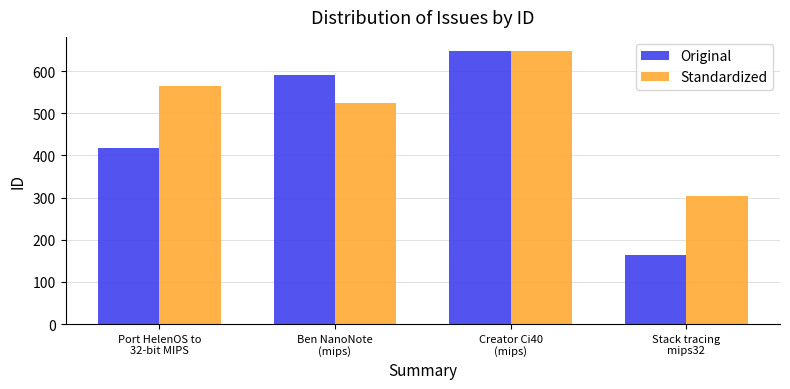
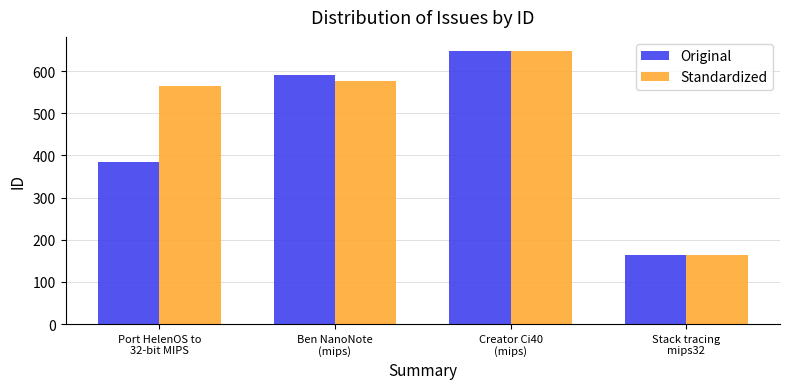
  {
    "Original": {
-     "Port HelenOS to 32-bit MIPS": 420,
+     "Port HelenOS to 32-bit MIPS": 380,
      "Ben NanoNote (mips)": 590,
      "Creator Ci40 (mips)": 650,
      "Stack tracing mips32": 170
    },
    "Standardized": {
      "Port HelenOS to 32-bit MIPS": 570,
-     "Ben NanoNote (mips)": 520,
+     "Ben NanoNote (mips)": 580,
      "Creator Ci40 (mips)": 650,
-     "Stack tracing mips32": 300
+     "Stack tracing mips32": 170
    }
  }
